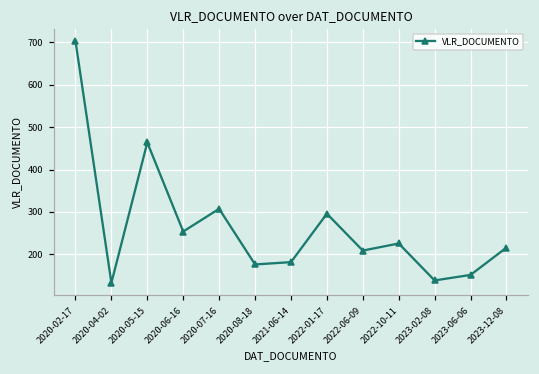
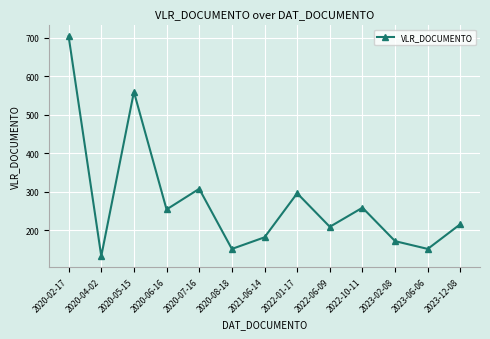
  {
    "2020-02-17": 700,
    "2020-04-02": 130,
-   "2020-05-15": 460,
+   "2020-05-15": 560,
    "2020-06-16": 250,
    "2020-07-16": 310,
-   "2020-08-18": 180,
+   "2020-08-18": 150,
    "2021-06-14": 180,
    "2022-01-17": 300,
    "2022-06-09": 210,
-   "2022-10-11": 230,
-   "2023-02-08": 140,
+   "2022-10-11": 260,
+   "2023-02-08": 170,
    "2023-06-06": 150,
    "2023-12-08": 220
  }
